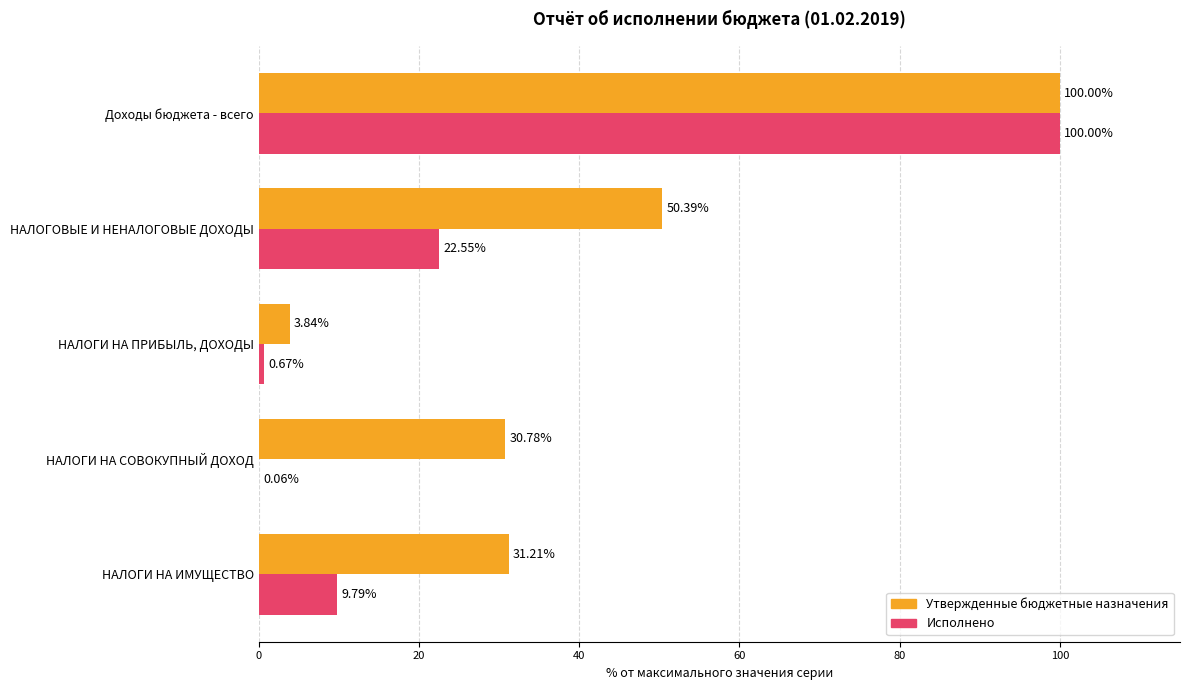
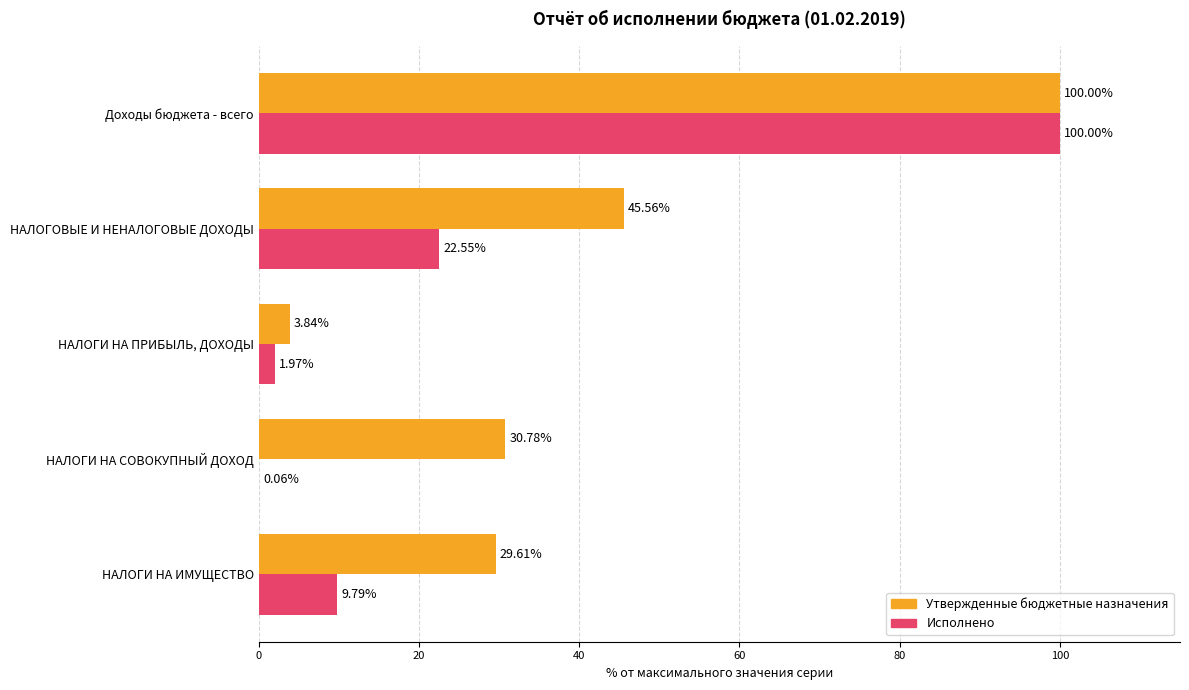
  {
    "Утвержденные бюджетные назначения": {
      "Доходы бюджета - всего": "100.00%",
-     "НАЛОГОВЫЕ И НЕНАЛОГОВЫЕ ДОХОДЫ": "50.39%",
+     "НАЛОГОВЫЕ И НЕНАЛОГОВЫЕ ДОХОДЫ": "45.56%",
      "НАЛОГИ НА ПРИБЫЛЬ, ДОХОДЫ": "3.84%",
      "НАЛОГИ НА СОВОКУПНЫЙ ДОХОД": "30.78%",
-     "НАЛОГИ НА ИМУЩЕСТВО": "31.21%"
+     "НАЛОГИ НА ИМУЩЕСТВО": "29.61%"
    },
    "Исполнено": {
      "Доходы бюджета - всего": "100.00%",
      "НАЛОГОВЫЕ И НЕНАЛОГОВЫЕ ДОХОДЫ": "22.55%",
-     "НАЛОГИ НА ПРИБЫЛЬ, ДОХОДЫ": "0.67%",
+     "НАЛОГИ НА ПРИБЫЛЬ, ДОХОДЫ": "1.97%",
      "НАЛОГИ НА СОВОКУПНЫЙ ДОХОД": "0.06%",
      "НАЛОГИ НА ИМУЩЕСТВО": "9.79%"
    }
  }
